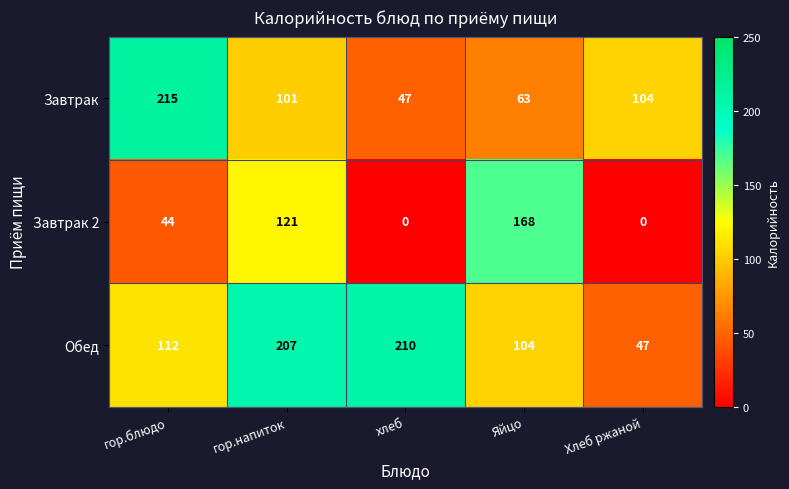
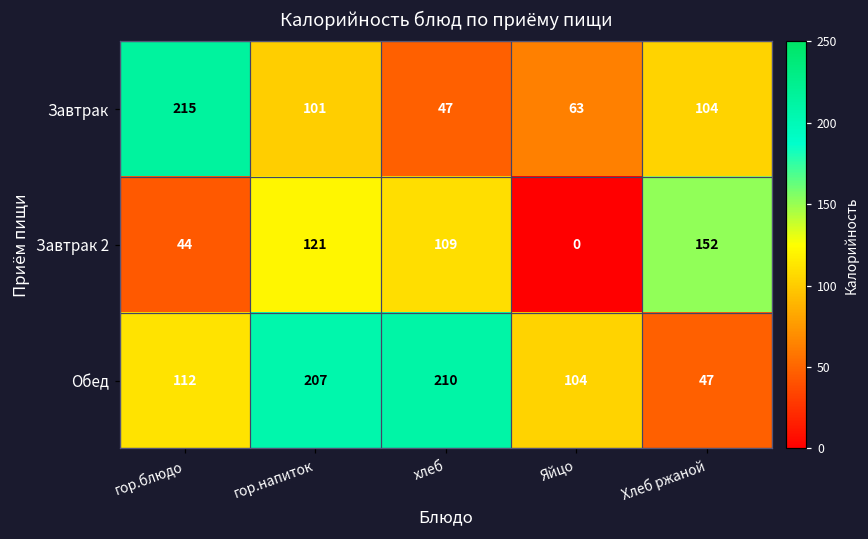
  {
    "Завтрак": {
      "гор.блюдо": 215,
      "гор.напиток": 101,
      "хлеб": 47,
      "Яйцо": 63,
      "Хлеб ржаной": 104
    },
    "Завтрак 2": {
      "гор.блюдо": 44,
      "гор.напиток": 121,
-     "хлеб": 0,
-     "Яйцо": 168,
-     "Хлеб ржаной": 0
+     "хлеб": 109,
+     "Яйцо": 0,
+     "Хлеб ржаной": 152
    },
    "Обед": {
      "гор.блюдо": 112,
      "гор.напиток": 207,
      "хлеб": 210,
      "Яйцо": 104,
      "Хлеб ржаной": 47
    }
  }
